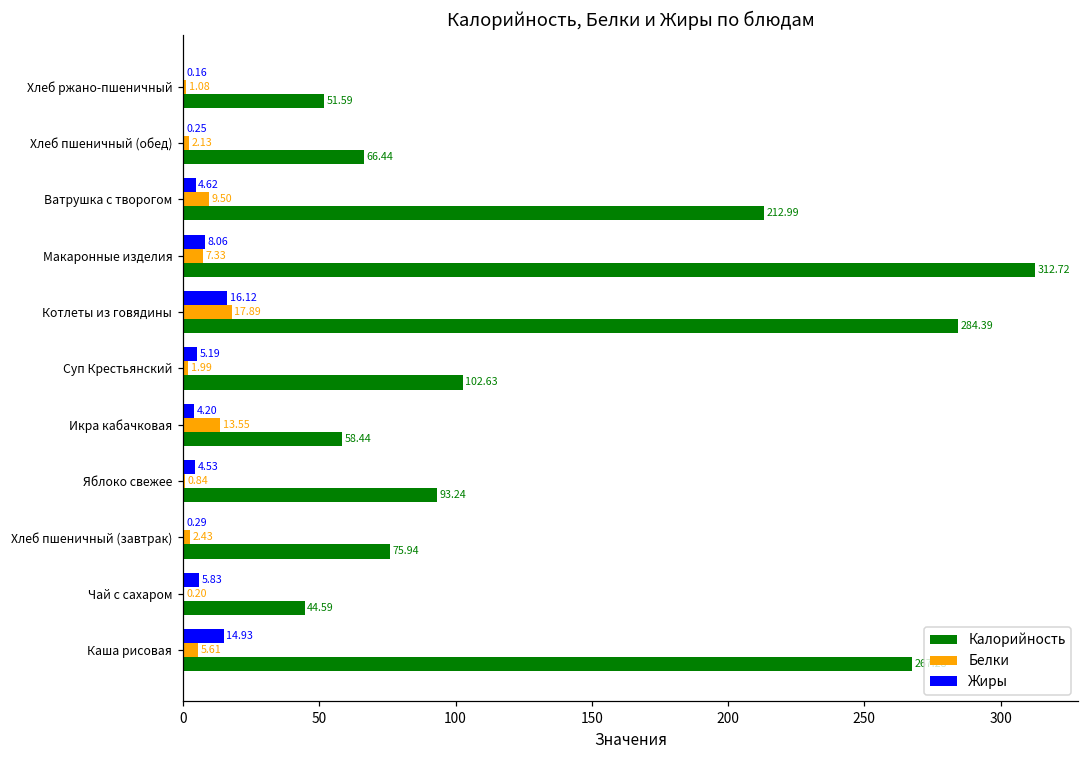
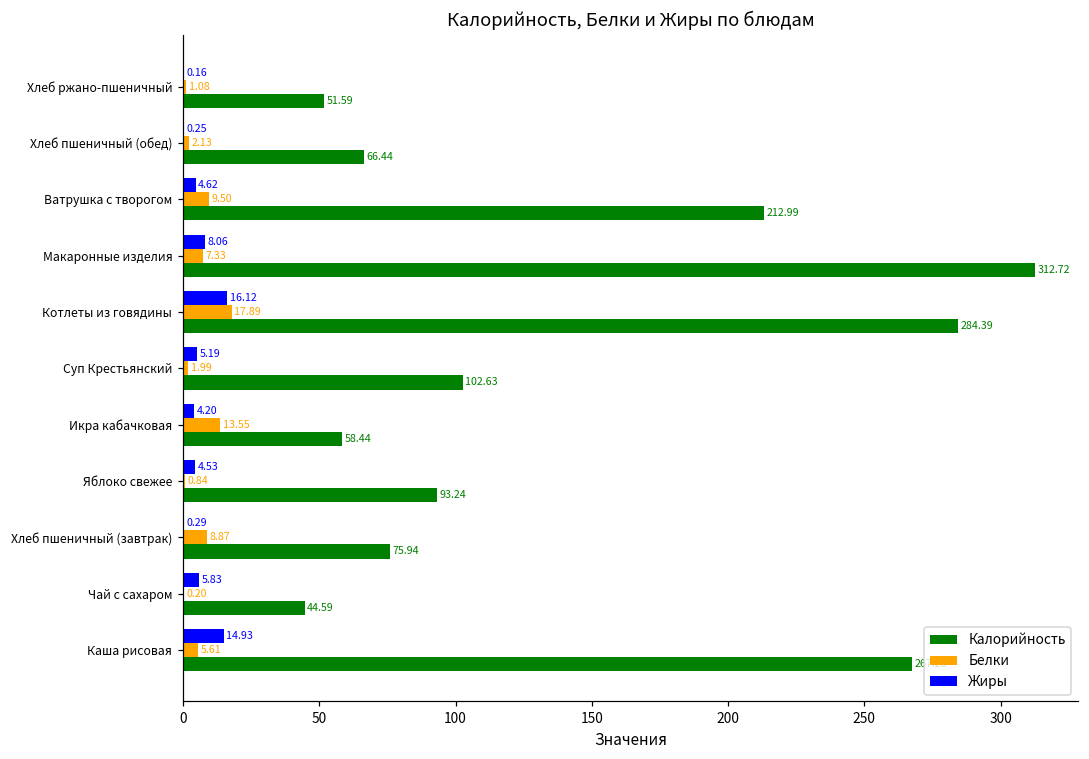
  {
    "Калорийность": {
      "Хлеб ржано-пшеничный": 51.59,
      "Хлеб пшеничный (обед)": 66.44,
      "Ватрушка с творогом": 212.99,
      "Макаронные изделия": 312.72,
      "Котлеты из говядины": 284.39,
      "Суп Крестьянский": 102.63,
      "Икра кабачковая": 58.44,
      "Яблоко свежее": 93.24,
      "Хлеб пшеничный (завтрак)": 75.94,
      "Чай с сахаром": 44.59
    },
    "Белки": {
      "Хлеб ржано-пшеничный": 1.08,
      "Хлеб пшеничный (обед)": 2.13,
      "Ватрушка с творогом": 9.50,
      "Макаронные изделия": 7.33,
      "Котлеты из говядины": 17.89,
      "Суп Крестьянский": 1.99,
      "Икра кабачковая": 13.55,
      "Яблоко свежее": 0.84,
-     "Хлеб пшеничный (завтрак)": 2.43,
+     "Хлеб пшеничный (завтрак)": 8.87,
      "Чай с сахаром": 0.20,
      "Каша рисовая": 5.61
    },
    "Жиры": {
      "Хлеб ржано-пшеничный": 0.16,
      "Хлеб пшеничный (обед)": 0.25,
      "Ватрушка с творогом": 4.62,
      "Макаронные изделия": 8.06,
      "Котлеты из говядины": 16.12,
      "Суп Крестьянский": 5.19,
      "Икра кабачковая": 4.20,
      "Яблоко свежее": 4.53,
      "Хлеб пшеничный (завтрак)": 0.29,
      "Чай с сахаром": 5.83,
      "Каша рисовая": 14.93
    }
  }
